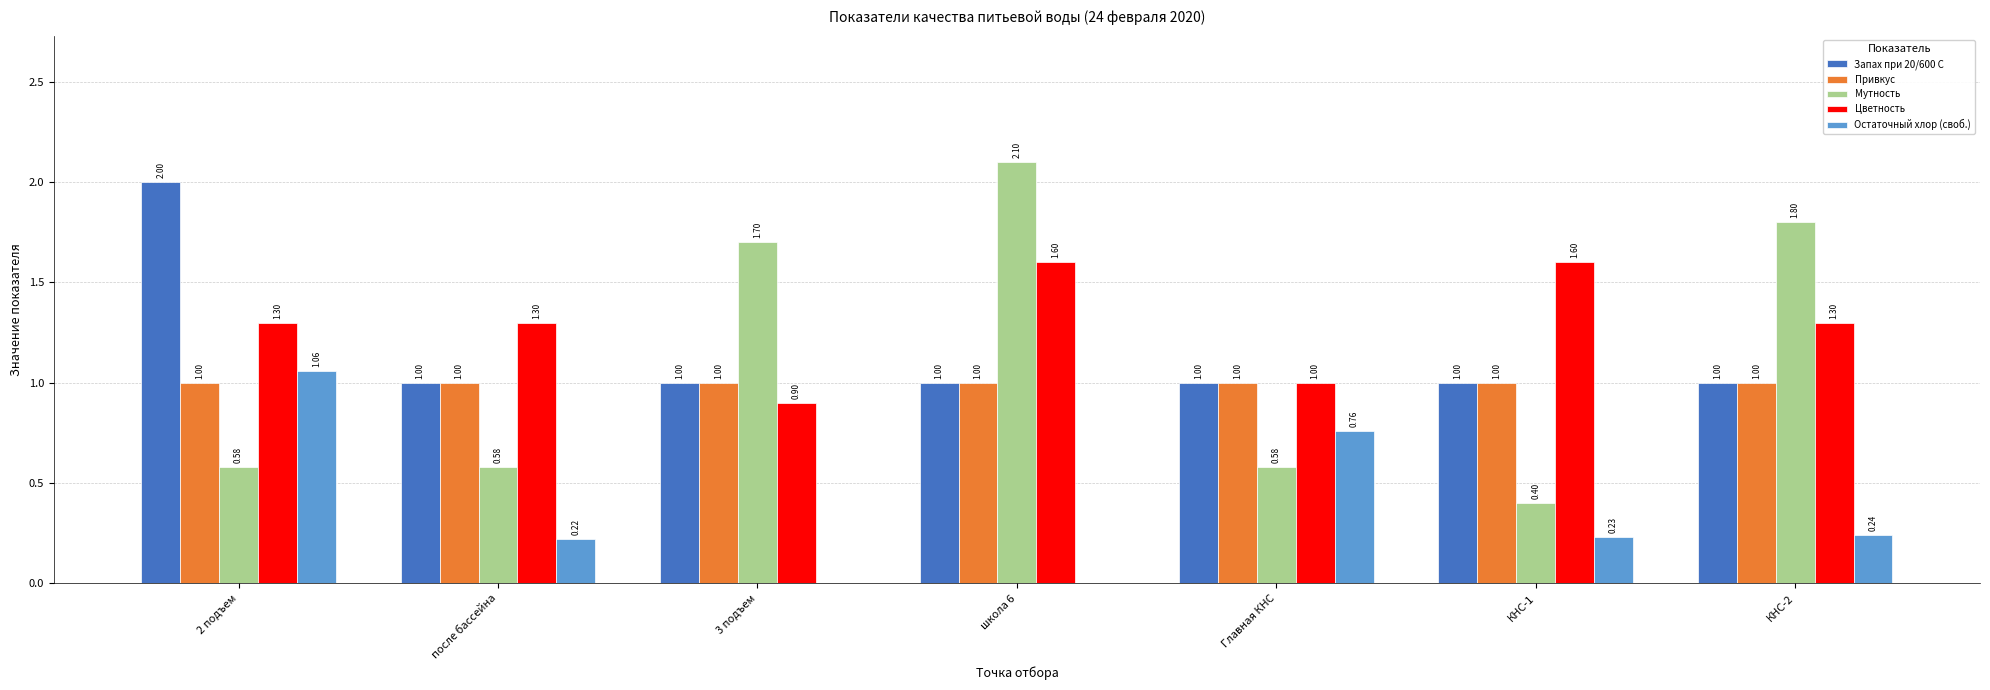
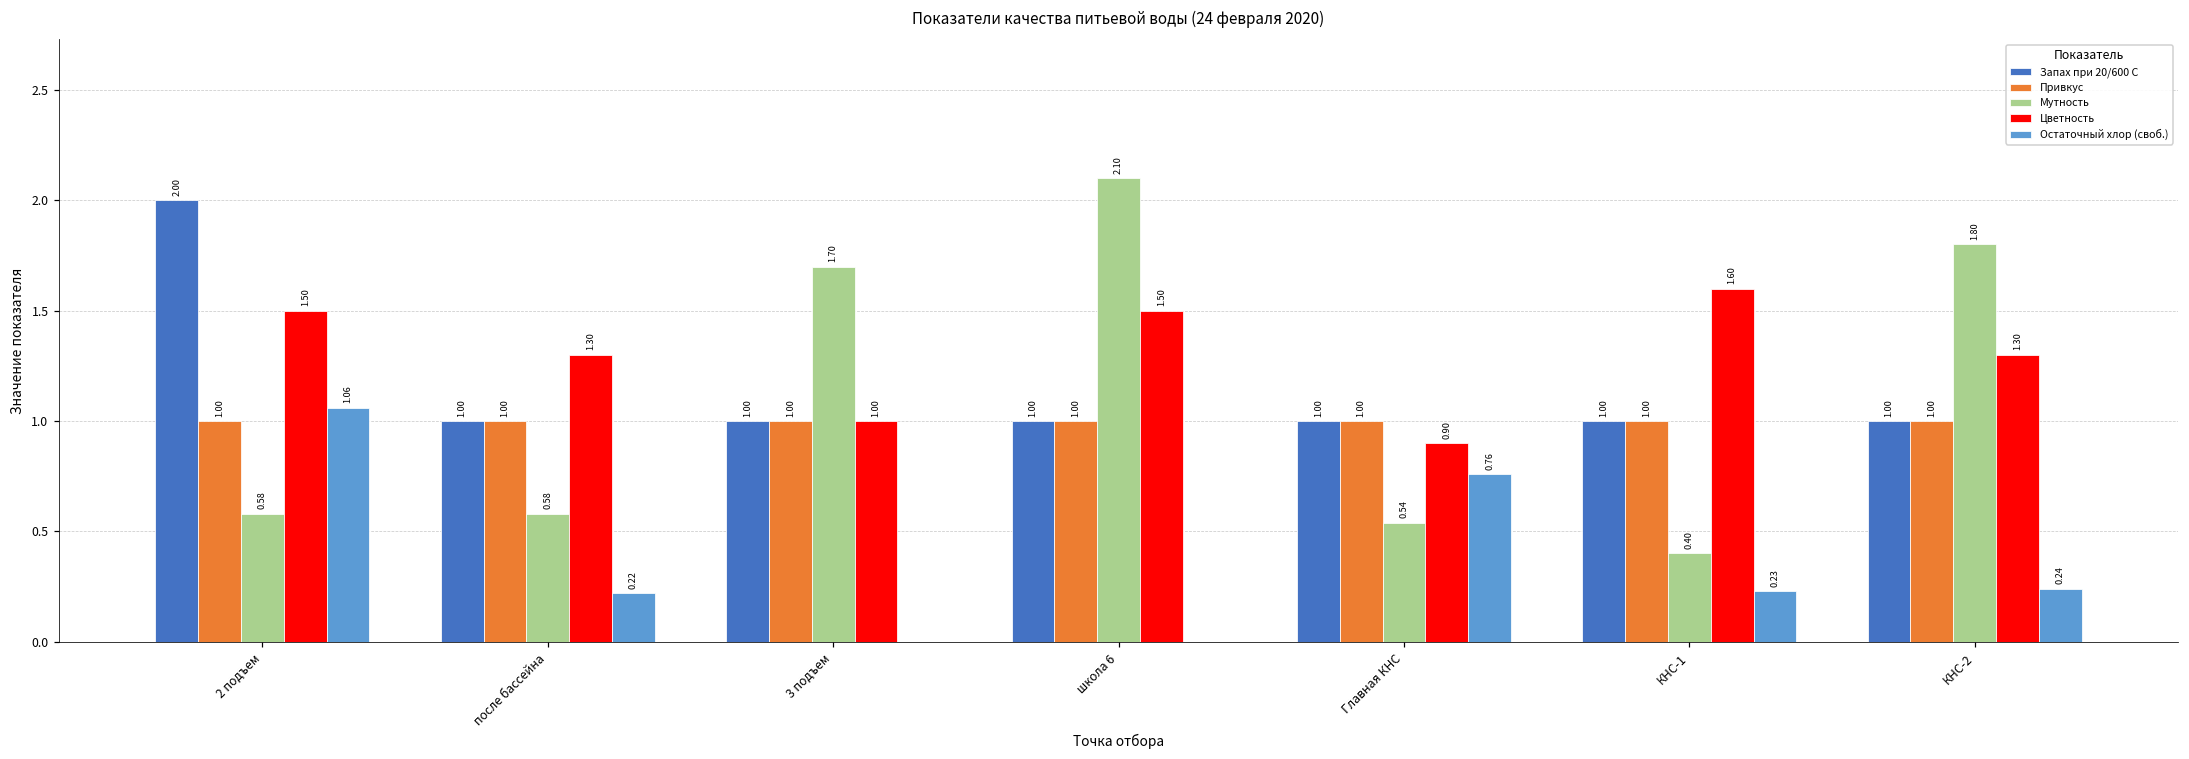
  {
    "Привкус": {
      "2 подъем": 1.00,
      "после бассейна": 1.00,
      "3 подъем": 1.00,
      "школа 6": 1.00,
      "Главная КНС": 1.00,
      "КНС-1": 1.00,
      "КНС-2": 1.00
    },
    "Мутность": {
      "2 подъем": 0.58,
      "после бассейна": 0.58,
      "3 подъем": 1.70,
      "школа 6": 2.10,
-     "Главная КНС": 0.58,
+     "Главная КНС": 0.54,
      "КНС-1": 0.40,
      "КНС-2": 1.80
    },
    "Цветность": {
-     "2 подъем": 1.30,
+     "2 подъем": 1.50,
      "после бассейна": 1.30,
-     "3 подъем": 0.90,
-     "школа 6": 1.60,
-     "Главная КНС": 1.00,
+     "3 подъем": 1.00,
+     "школа 6": 1.50,
+     "Главная КНС": 0.90,
      "КНС-1": 1.60,
      "КНС-2": 1.30
    }
  }
